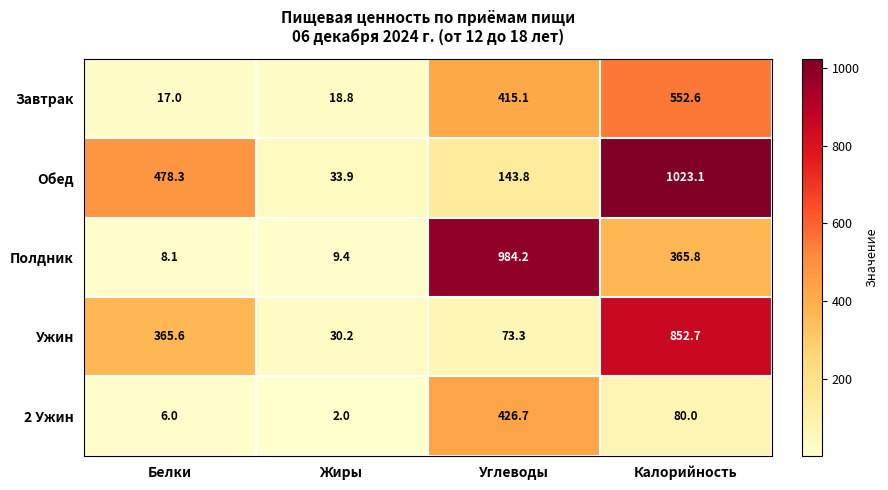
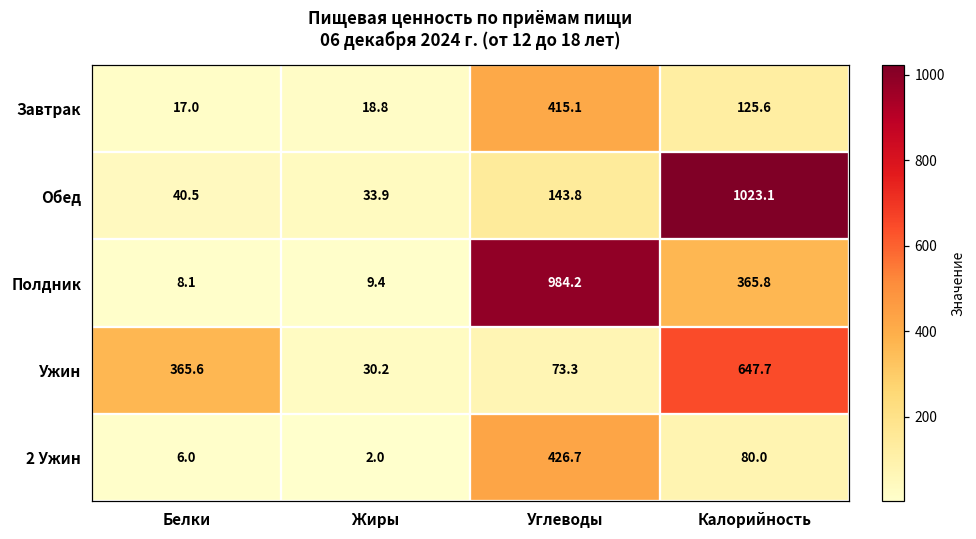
  {
    "Завтрак": {
      "Белки": 17.0,
      "Жиры": 18.8,
      "Углеводы": 415.1,
-     "Калорийность": 552.6
+     "Калорийность": 125.6
    },
    "Обед": {
-     "Белки": 478.3,
+     "Белки": 40.5,
      "Жиры": 33.9,
      "Углеводы": 143.8,
      "Калорийность": 1023.1
    },
    "Полдник": {
      "Белки": 8.1,
      "Жиры": 9.4,
      "Углеводы": 984.2,
      "Калорийность": 365.8
    },
    "Ужин": {
      "Белки": 365.6,
      "Жиры": 30.2,
      "Углеводы": 73.3,
-     "Калорийность": 852.7
+     "Калорийность": 647.7
    },
    "2 Ужин": {
      "Белки": 6.0,
      "Жиры": 2.0,
      "Углеводы": 426.7,
      "Калорийность": 80.0
    }
  }
